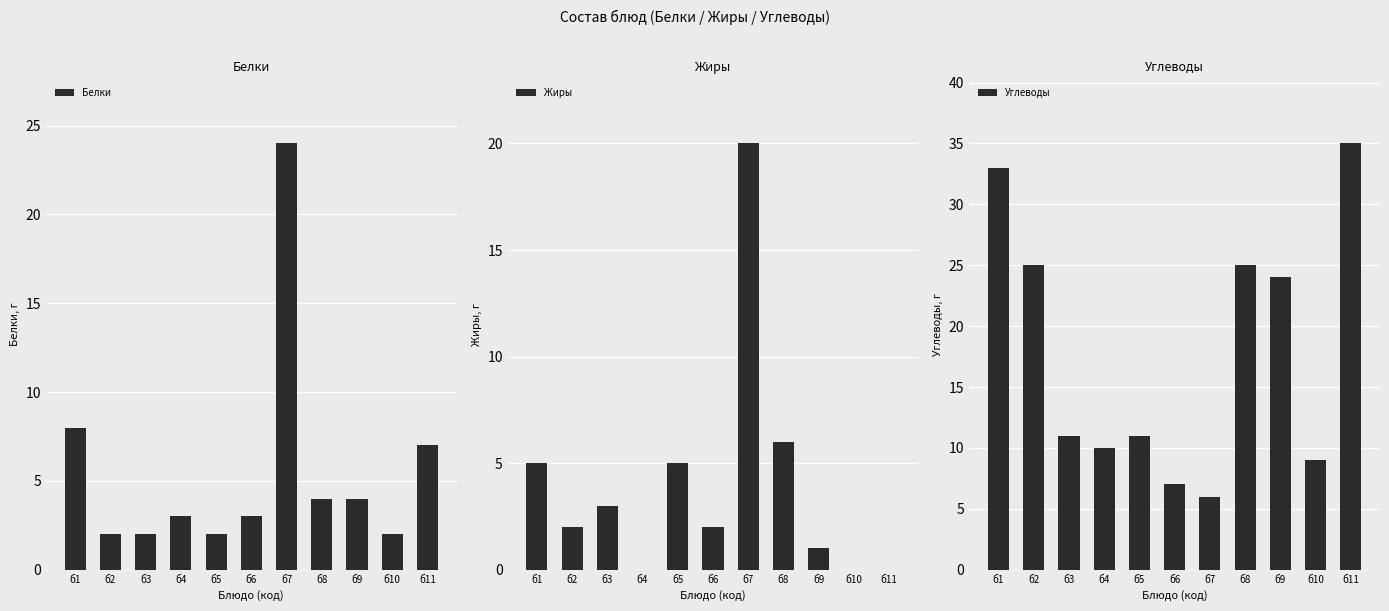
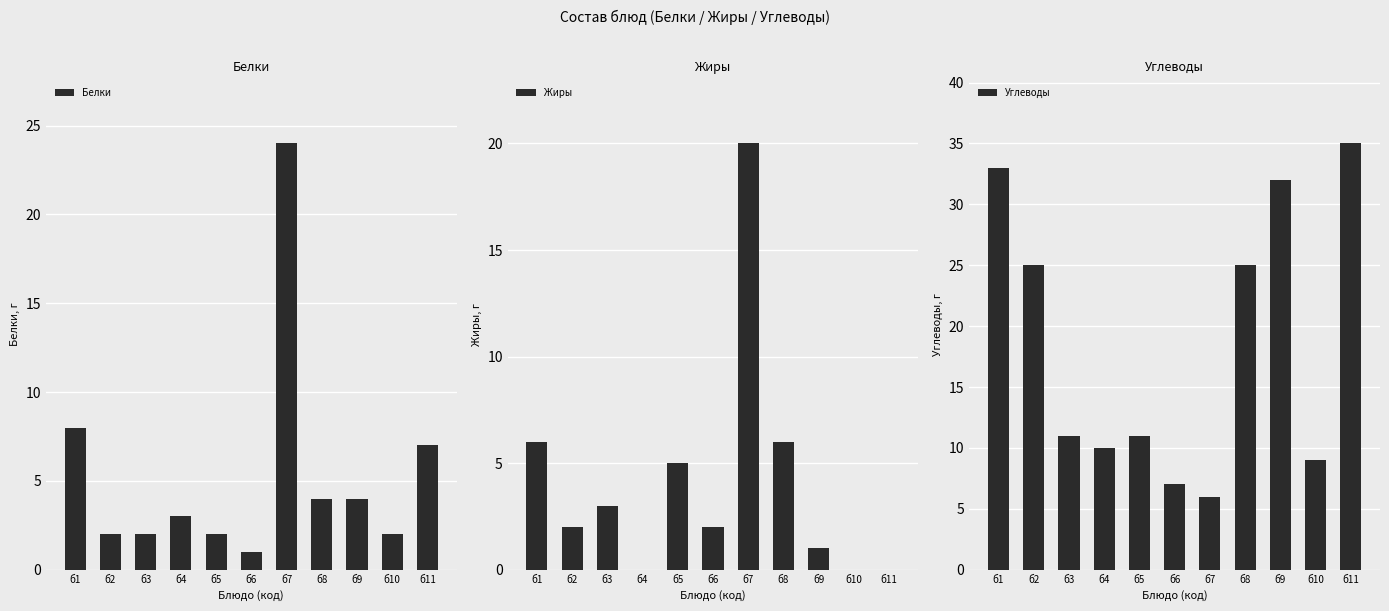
  {
    "Белки": {
      "б1": 8,
      "б2": 2,
      "б3": 2,
      "б4": 3,
      "б5": 2,
-     "б6": 3,
+     "б6": 1,
      "б7": 24,
      "б8": 4,
      "б9": 4,
      "б10": 2,
      "б11": 7
    },
    "Жиры": {
-     "б1": 5,
+     "б1": 6,
      "б2": 2,
      "б3": 3,
      "б4": 0,
      "б5": 5,
      "б6": 2,
      "б7": 20,
      "б8": 6,
      "б9": 1,
      "б10": 0,
      "б11": 0
    },
    "Углеводы": {
      "б1": 33,
      "б2": 25,
      "б3": 11,
      "б4": 10,
      "б5": 11,
      "б6": 7,
      "б7": 6,
      "б8": 25,
-     "б9": 24,
+     "б9": 32,
      "б10": 9,
      "б11": 35
    }
  }
